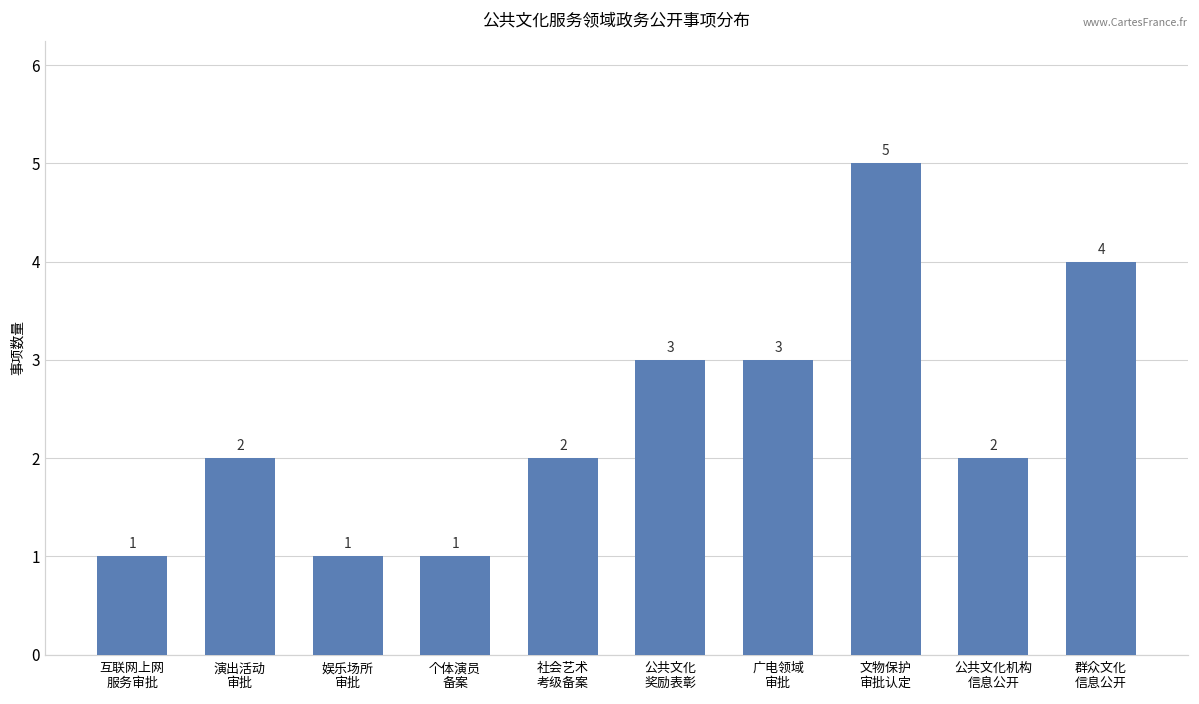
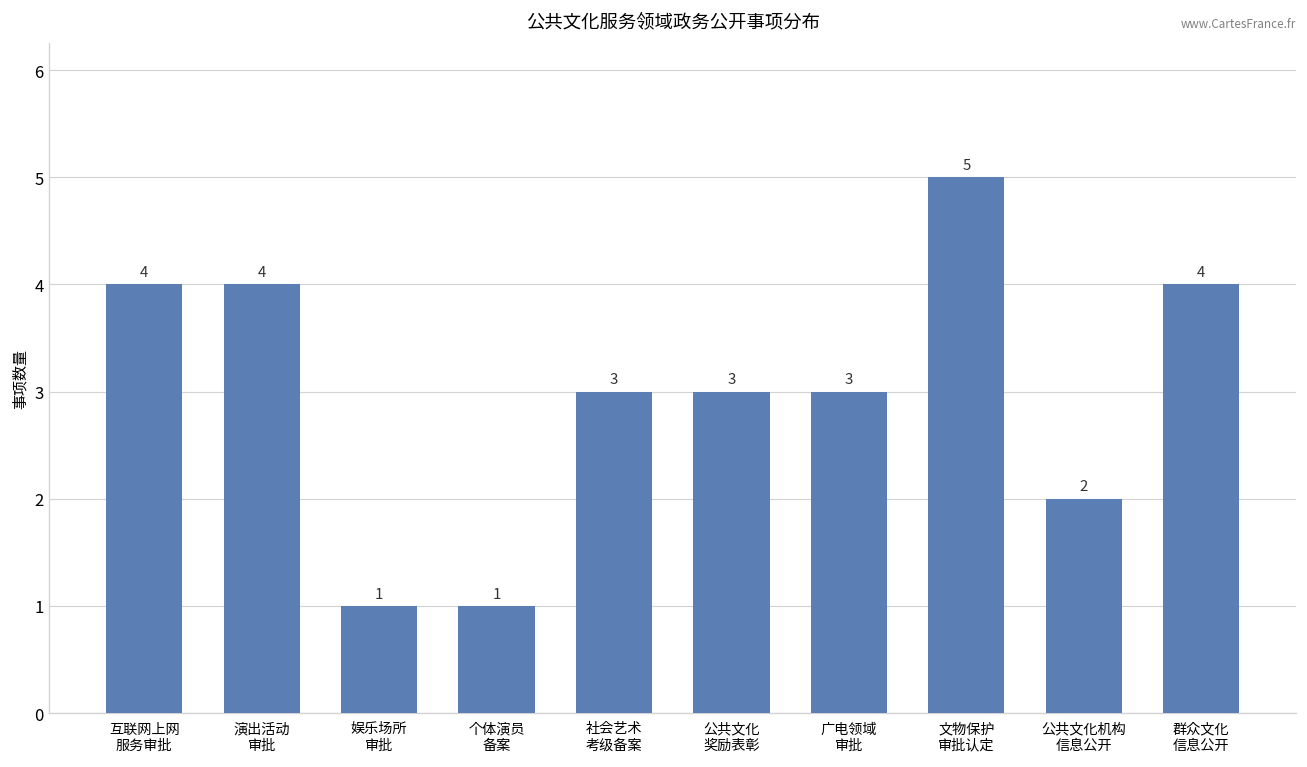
  {
-   "互联网上网 服务审批": 1,
-   "演出活动 审批": 2,
+   "互联网上网 服务审批": 4,
+   "演出活动 审批": 4,
    "娱乐场所 审批": 1,
    "个体演员 备案": 1,
-   "社会艺术 考级备案": 2,
+   "社会艺术 考级备案": 3,
    "公共文化 奖励表彰": 3,
    "广电领域 审批": 3,
    "文物保护 审批认定": 5,
    "公共文化机构 信息公开": 2,
    "群众文化 信息公开": 4
  }
